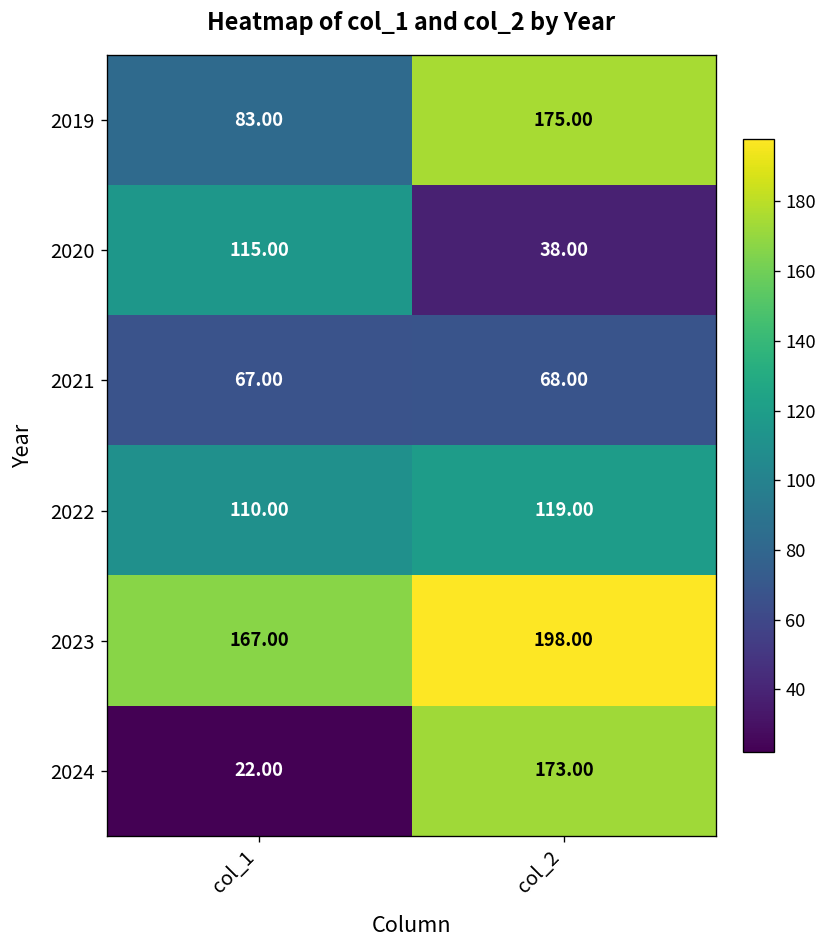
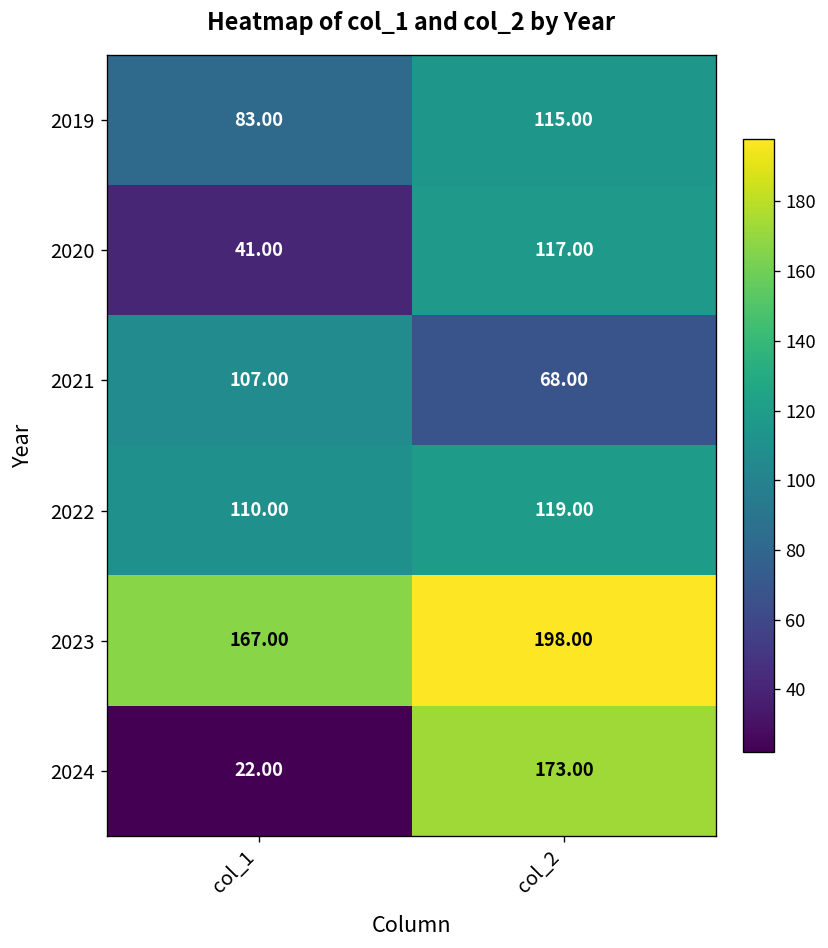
  {
    "2019": {
      "col_1": 83.00,
-     "col_2": 175.00
+     "col_2": 115.00
    },
    "2020": {
-     "col_1": 115.00,
-     "col_2": 38.00
+     "col_1": 41.00,
+     "col_2": 117.00
    },
    "2021": {
-     "col_1": 67.00,
+     "col_1": 107.00,
      "col_2": 68.00
    },
    "2022": {
      "col_1": 110.00,
      "col_2": 119.00
    },
    "2023": {
      "col_1": 167.00,
      "col_2": 198.00
    },
    "2024": {
      "col_1": 22.00,
      "col_2": 173.00
    }
  }
